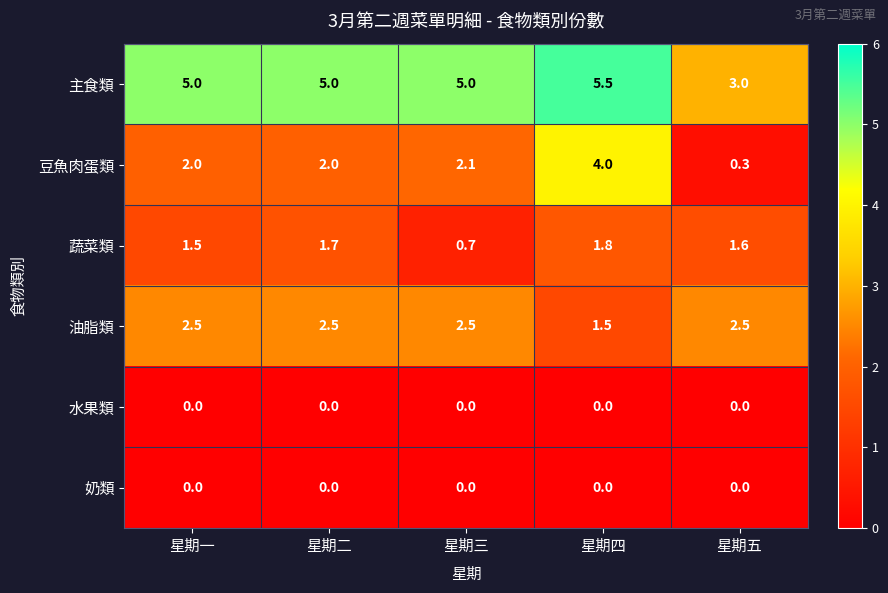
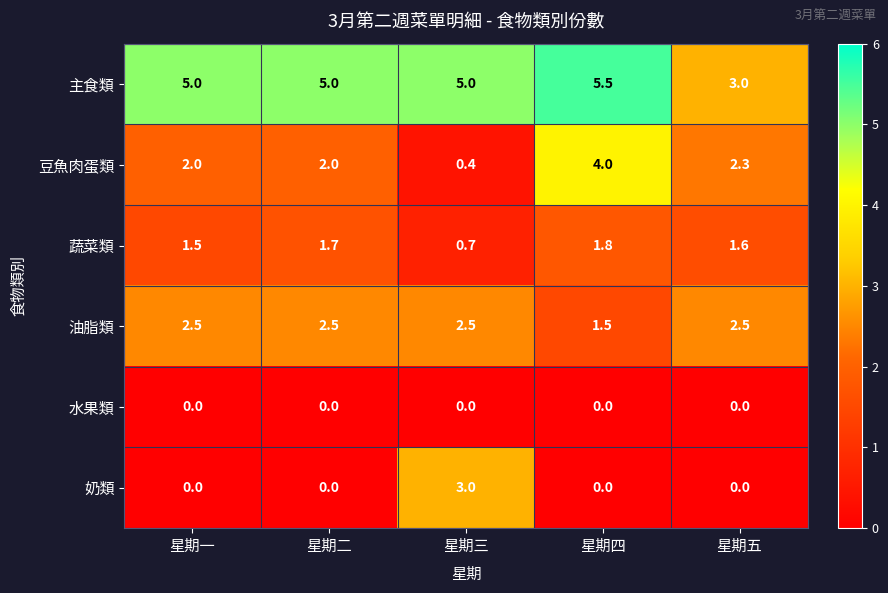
  {
    "主食類": {
      "星期一": 5.0,
      "星期二": 5.0,
      "星期三": 5.0,
      "星期四": 5.5,
      "星期五": 3.0
    },
    "豆魚肉蛋類": {
      "星期一": 2.0,
      "星期二": 2.0,
-     "星期三": 2.1,
+     "星期三": 0.4,
      "星期四": 4.0,
-     "星期五": 0.3
+     "星期五": 2.3
    },
    "蔬菜類": {
      "星期一": 1.5,
      "星期二": 1.7,
      "星期三": 0.7,
      "星期四": 1.8,
      "星期五": 1.6
    },
    "油脂類": {
      "星期一": 2.5,
      "星期二": 2.5,
      "星期三": 2.5,
      "星期四": 1.5,
      "星期五": 2.5
    },
    "水果類": {
      "星期一": 0.0,
      "星期二": 0.0,
      "星期三": 0.0,
      "星期四": 0.0,
      "星期五": 0.0
    },
    "奶類": {
      "星期一": 0.0,
      "星期二": 0.0,
-     "星期三": 0.0,
+     "星期三": 3.0,
      "星期四": 0.0,
      "星期五": 0.0
    }
  }
